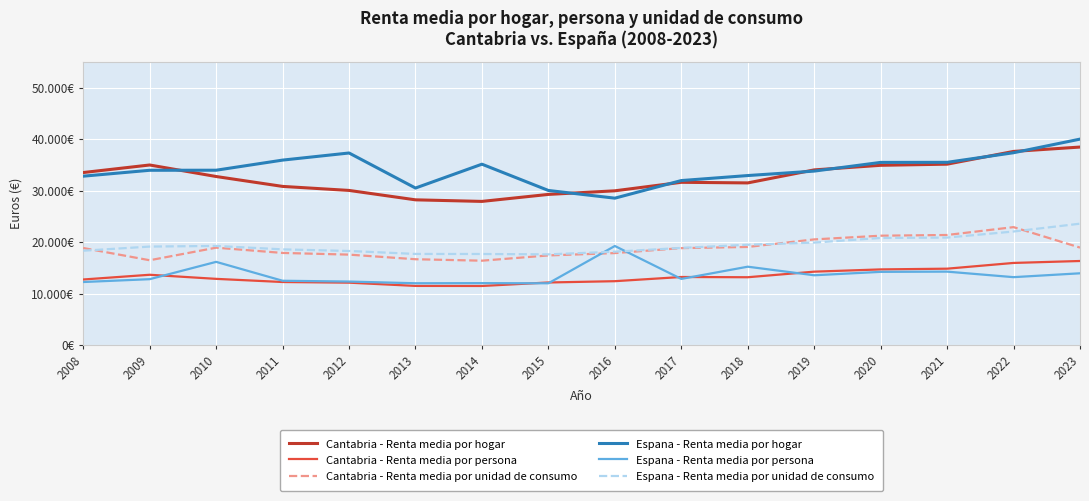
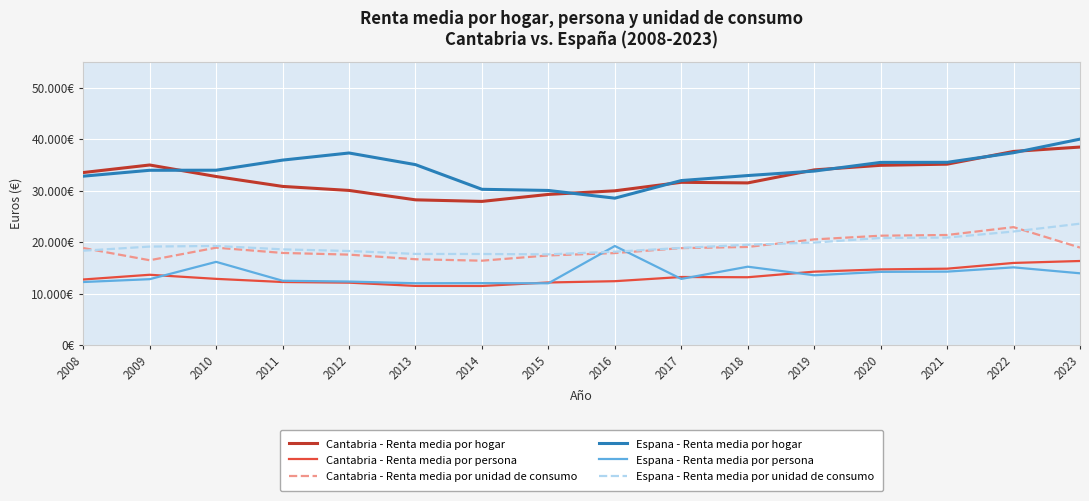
  {
    "Cantabria - Renta media por unidad de consumo": {
      "2008": "19€",
      "2009": "16€",
      "2011": "18€",
      "2012": "18€",
      "2013": "17€",
      "2014": "16€",
      "2019": "21€",
      "2021": "21€",
      "2022": "23€",
      "2023": "19€"
    },
    "Espana - Renta media por hogar": {
      "2008": "33€",
      "2009": "34€",
      "2010": "34€",
      "2011": "36€",
      "2012": "37€",
-     "2013": "31€",
-     "2014": "35€",
+     "2013": "35€",
+     "2014": "30€",
      "2015": "30€",
      "2016": "29€",
      "2018": "33€",
      "2020": "35€",
      "2023": "40€"
    },
    "Espana - Renta media por persona": {
      "2009": "13€",
      "2010": "16€",
      "2013": "12€",
      "2014": "12€",
      "2016": "19€",
      "2018": "15€",
      "2019": "14€",
      "2021": "14€",
-     "2022": "13€",
+     "2022": "15€",
      "2023": "14€"
    },
    "Espana - Renta media por unidad de consumo": {
      "2008": "18€",
      "2009": "19€",
      "2011": "19€",
      "2012": "18€",
      "2013": "18€",
      "2014": "18€",
      "2019": "20€",
      "2021": "21€",
      "2022": "22€",
      "2023": "24€"
    }
  }
